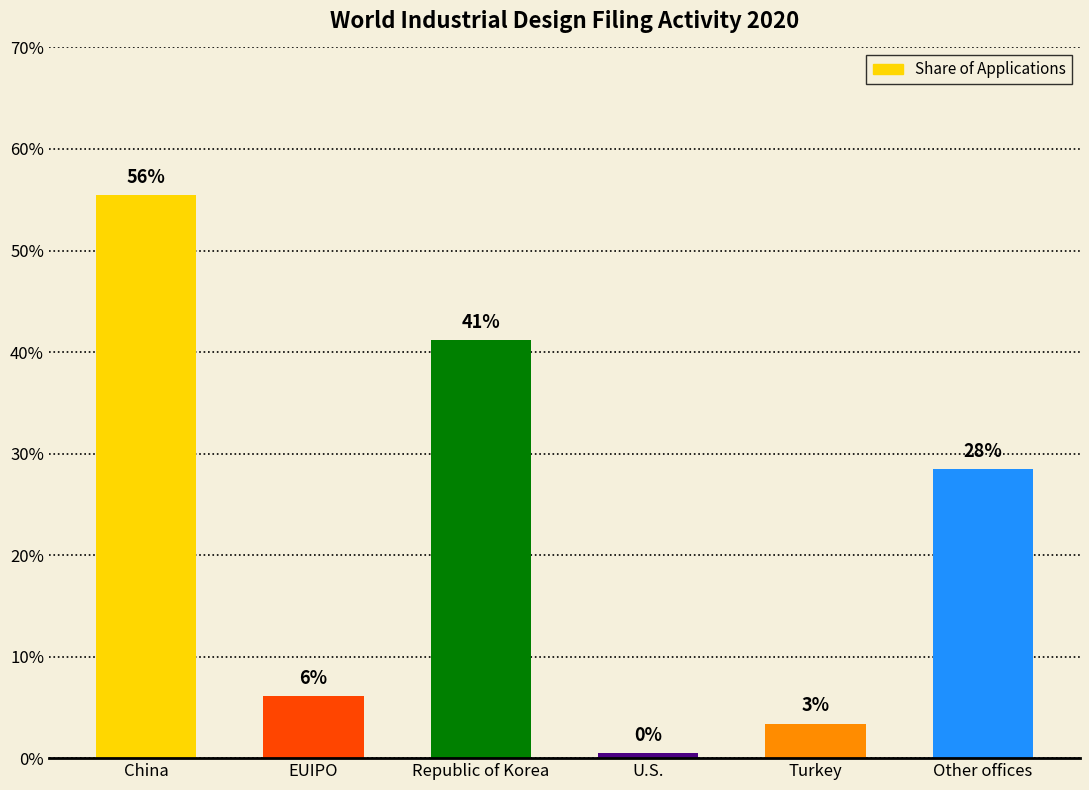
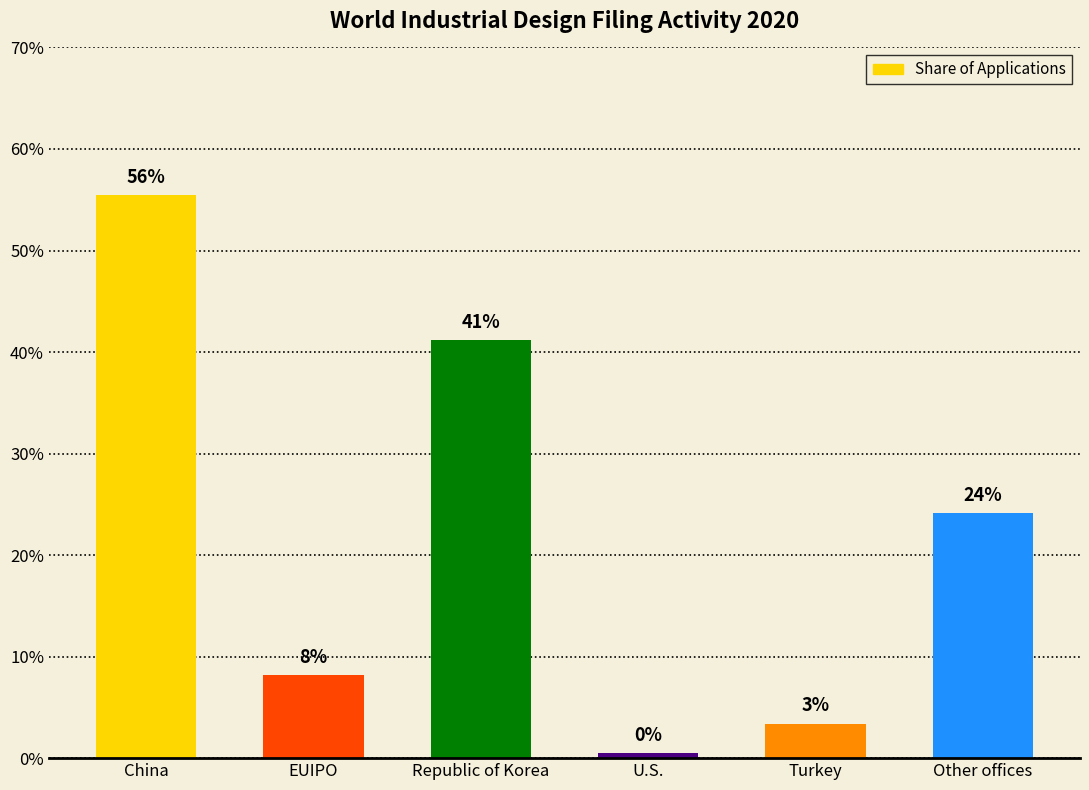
  {
    "China": "56%",
-   "EUIPO": "6%",
+   "EUIPO": "8%",
    "Republic of Korea": "41%",
    "U.S.": "0%",
    "Turkey": "3%",
-   "Other offices": "28%"
+   "Other offices": "24%"
  }
